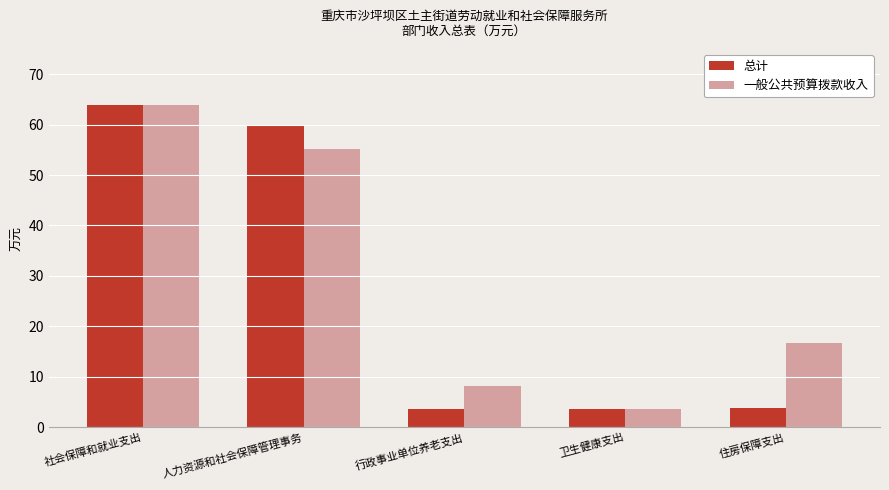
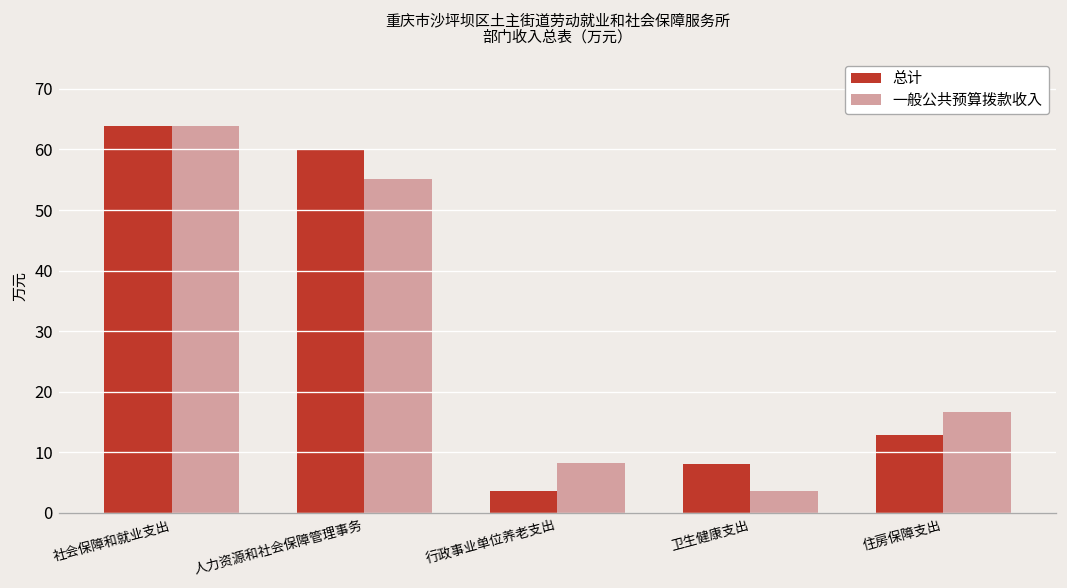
  {
    "总计": {
      "社会保障和就业支出": 64,
      "人力资源和社会保障管理事务": 60,
      "行政事业单位养老支出": 4,
-     "卫生健康支出": 4,
-     "住房保障支出": 4
+     "卫生健康支出": 8,
+     "住房保障支出": 13
    },
    "一般公共预算拨款收入": {
      "社会保障和就业支出": 64,
      "人力资源和社会保障管理事务": 55,
      "行政事业单位养老支出": 8,
      "卫生健康支出": 4,
      "住房保障支出": 17
    }
  }
